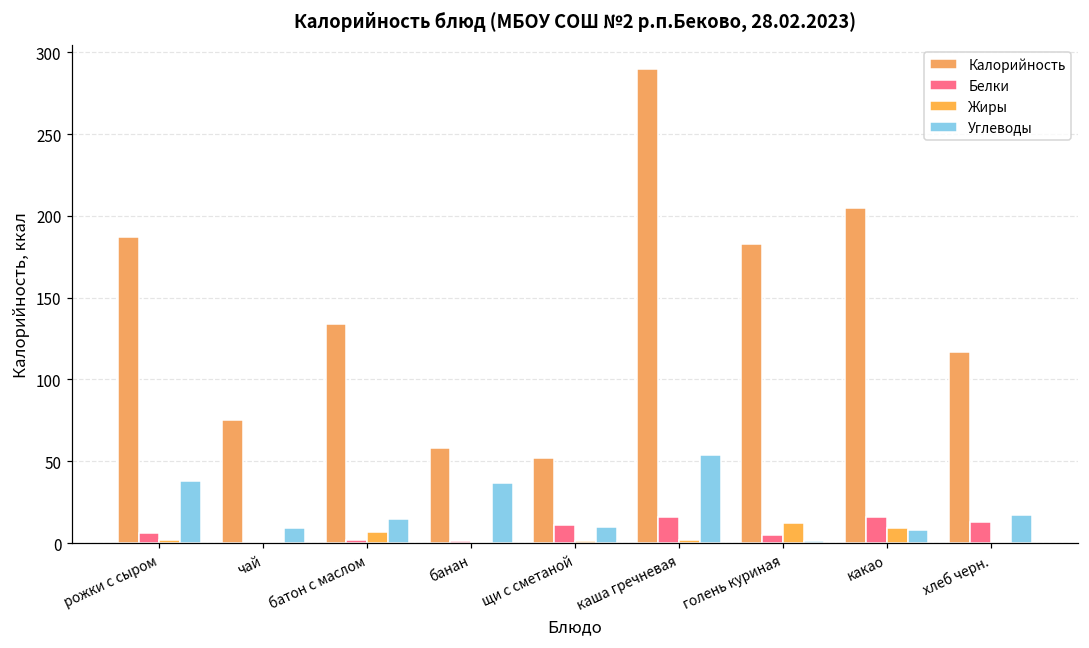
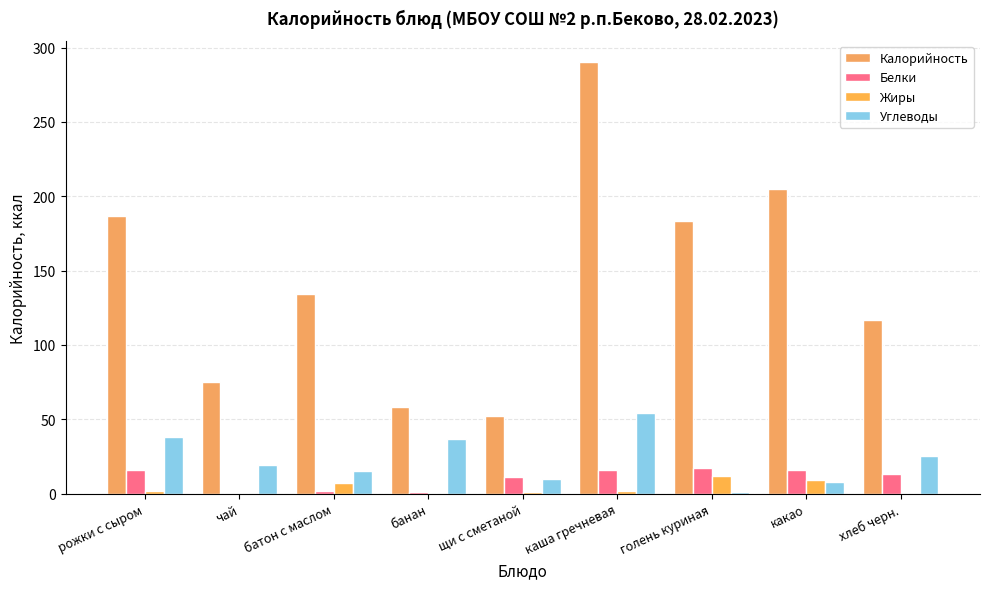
  {
    "Белки": {
-     "рожки с сыром": 6,
+     "рожки с сыром": 16,
      "чай": 0,
      "батон с маслом": 2,
      "щи с сметаной": 11,
      "каша гречневая": 16,
-     "голень куриная": 5,
+     "голень куриная": 17,
      "какао": 16,
      "хлеб черн.": 13
    },
    "Углеводы": {
      "рожки с сыром": 38,
-     "чай": 9,
+     "чай": 19,
      "батон с маслом": 15,
      "банан": 37,
      "щи с сметаной": 10,
      "каша гречневая": 54,
      "какао": 8,
-     "хлеб черн.": 17
+     "хлеб черн.": 25
    }
  }
